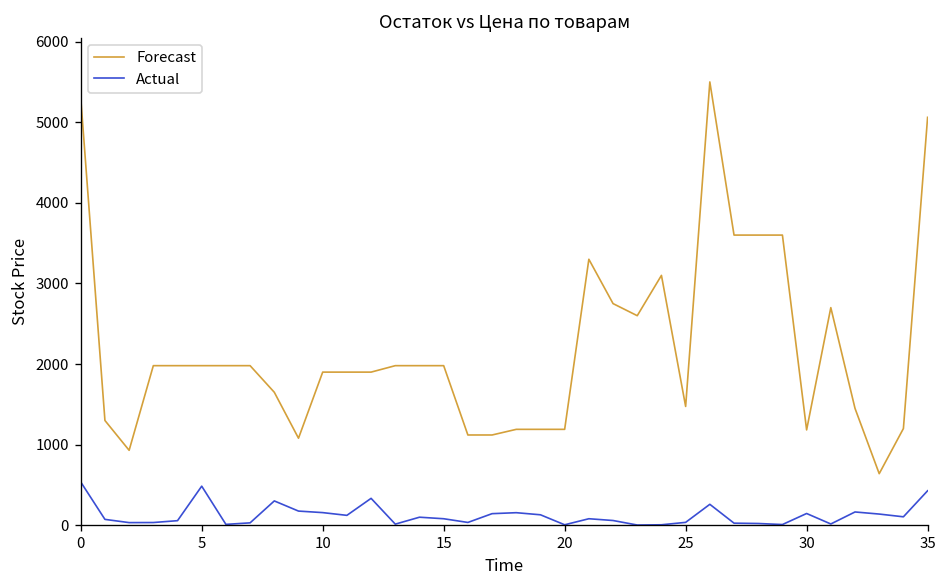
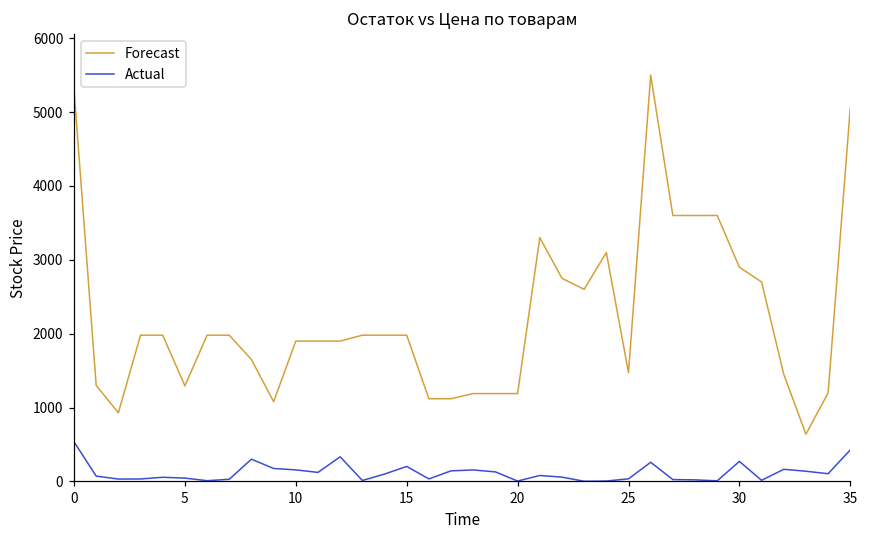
  {
    "Forecast": {
      "0": 5300,
-     "5": 2000,
+     "5": 1300,
      "10": 1900,
      "15": 2000,
      "20": 1200,
      "25": 1500,
-     "30": 1200,
+     "30": 2900,
      "35": 5100
    },
    "Actual": {
      "0": 500,
-     "5": 500,
+     "5": 0,
      "10": 200,
-     "15": 100,
+     "15": 200,
      "20": 0,
      "25": 0,
-     "30": 100,
+     "30": 300,
      "35": 400
    }
  }
